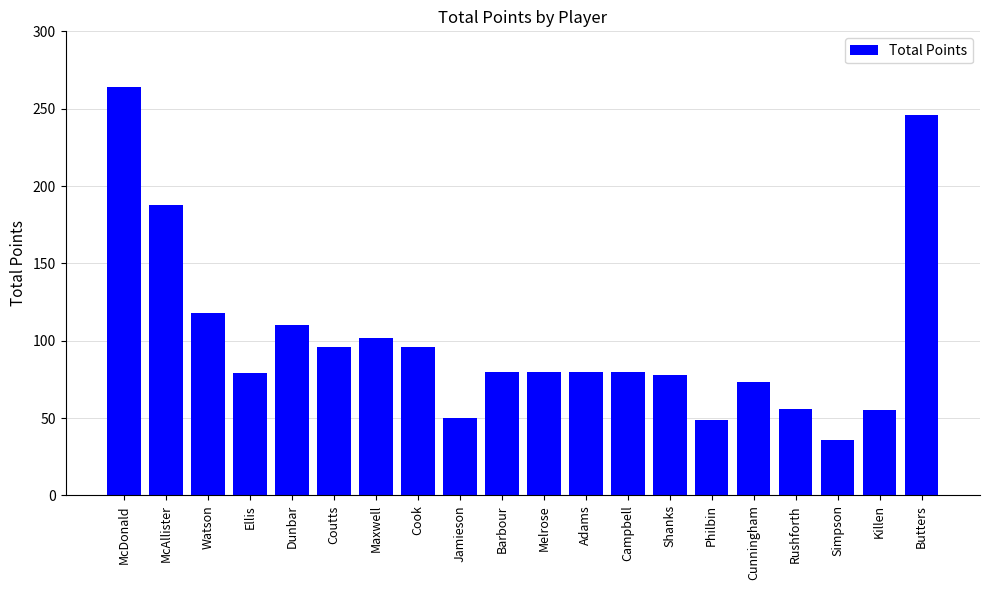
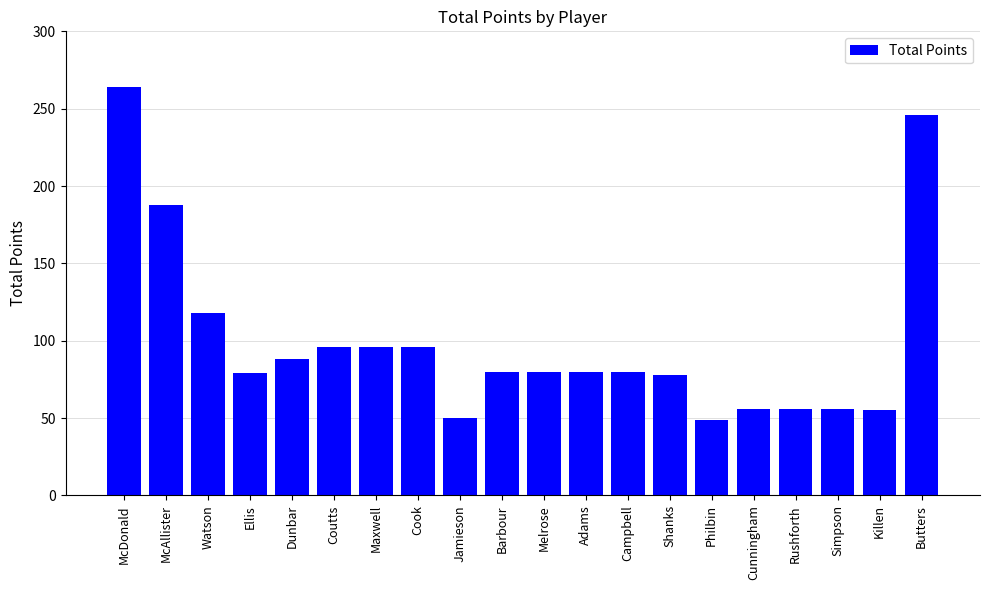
  {
    "McDonald": 264,
    "McAllister": 188,
    "Watson": 118,
    "Ellis": 79,
-   "Dunbar": 110,
+   "Dunbar": 88,
    "Coutts": 96,
-   "Maxwell": 102,
+   "Maxwell": 96,
    "Cook": 96,
    "Jamieson": 50,
    "Barbour": 80,
    "Melrose": 80,
    "Adams": 80,
    "Campbell": 80,
    "Shanks": 78,
    "Philbin": 49,
-   "Cunningham": 73,
+   "Cunningham": 56,
    "Rushforth": 56,
-   "Simpson": 36,
+   "Simpson": 56,
    "Killen": 55,
    "Butters": 246
  }
